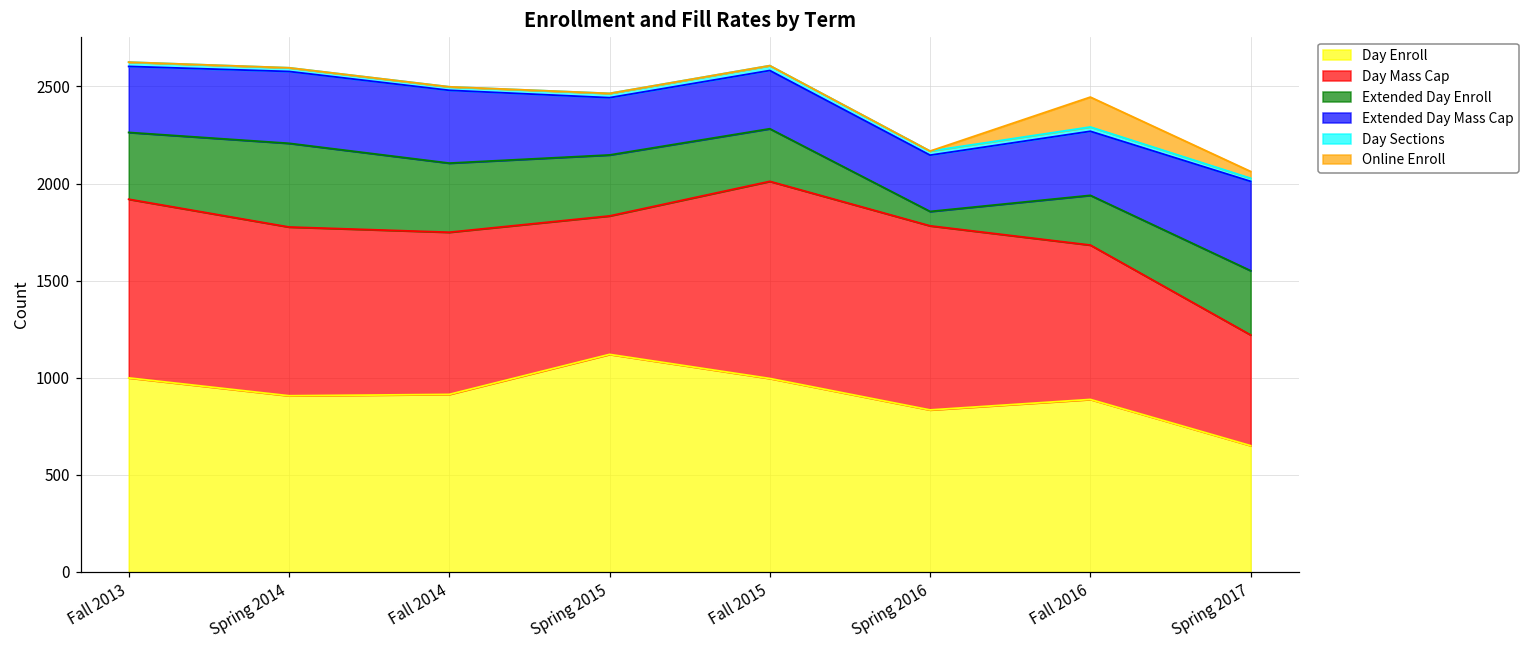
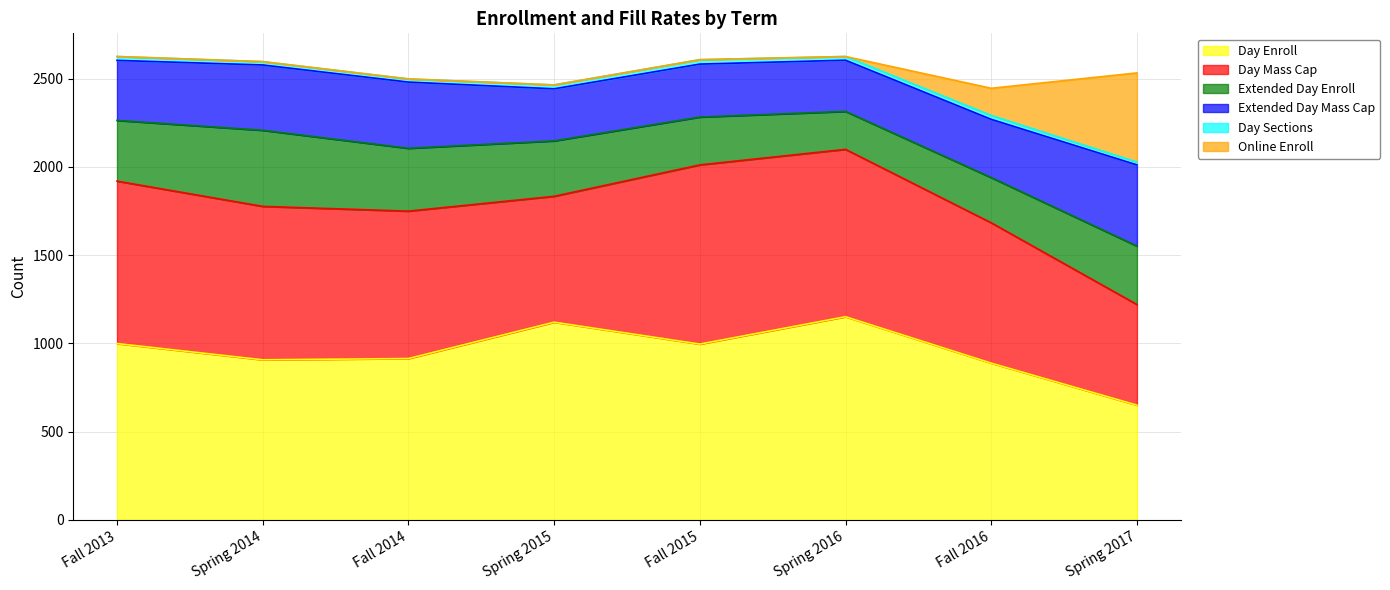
  {
    "Day Enroll": {
      "Fall 2013": 1000,
      "Spring 2014": 910,
      "Fall 2014": 910,
      "Spring 2015": 1120,
      "Fall 2015": 1000,
-     "Spring 2016": 830,
+     "Spring 2016": 1150,
      "Fall 2016": 890,
      "Spring 2017": 650
    },
    "Day Mass Cap": {
      "Fall 2013": 920,
      "Spring 2014": 870,
      "Fall 2014": 840,
      "Spring 2015": 710,
      "Fall 2015": 1020,
      "Spring 2016": 950,
      "Fall 2016": 800,
      "Spring 2017": 570
    },
    "Extended Day Enroll": {
      "Fall 2013": 340,
      "Spring 2014": 430,
      "Fall 2014": 360,
      "Spring 2015": 310,
      "Fall 2015": 270,
-     "Spring 2016": 70,
+     "Spring 2016": 220,
      "Fall 2016": 260,
      "Spring 2017": 330
    },
    "Extended Day Mass Cap": {
      "Fall 2013": 340,
      "Spring 2014": 370,
      "Fall 2014": 380,
      "Spring 2015": 300,
      "Fall 2015": 300,
      "Spring 2016": 290,
      "Fall 2016": 330,
      "Spring 2017": 460
    },
    "Day Sections": {
      "Fall 2016": 20,
      "Spring 2017": 20
    },
    "Online Enroll": {
      "Fall 2016": 150,
-     "Spring 2017": 40
+     "Spring 2017": 510
    }
  }
